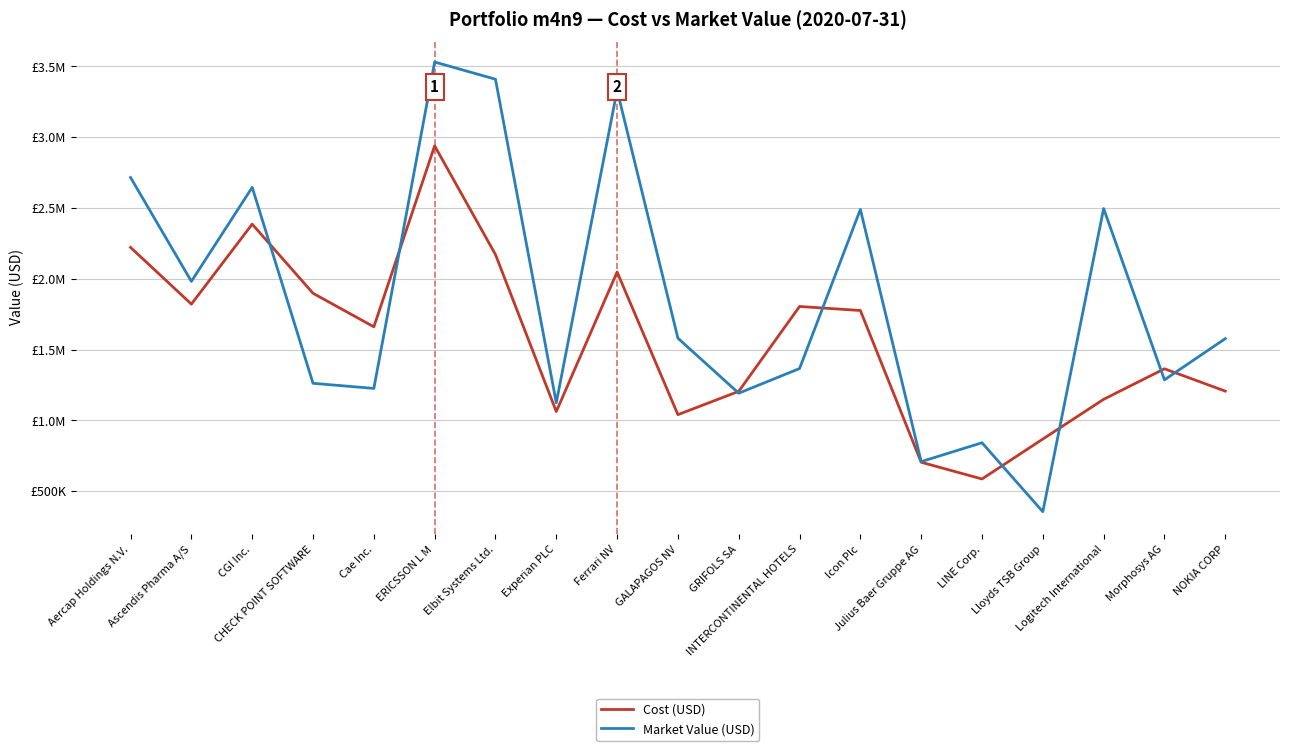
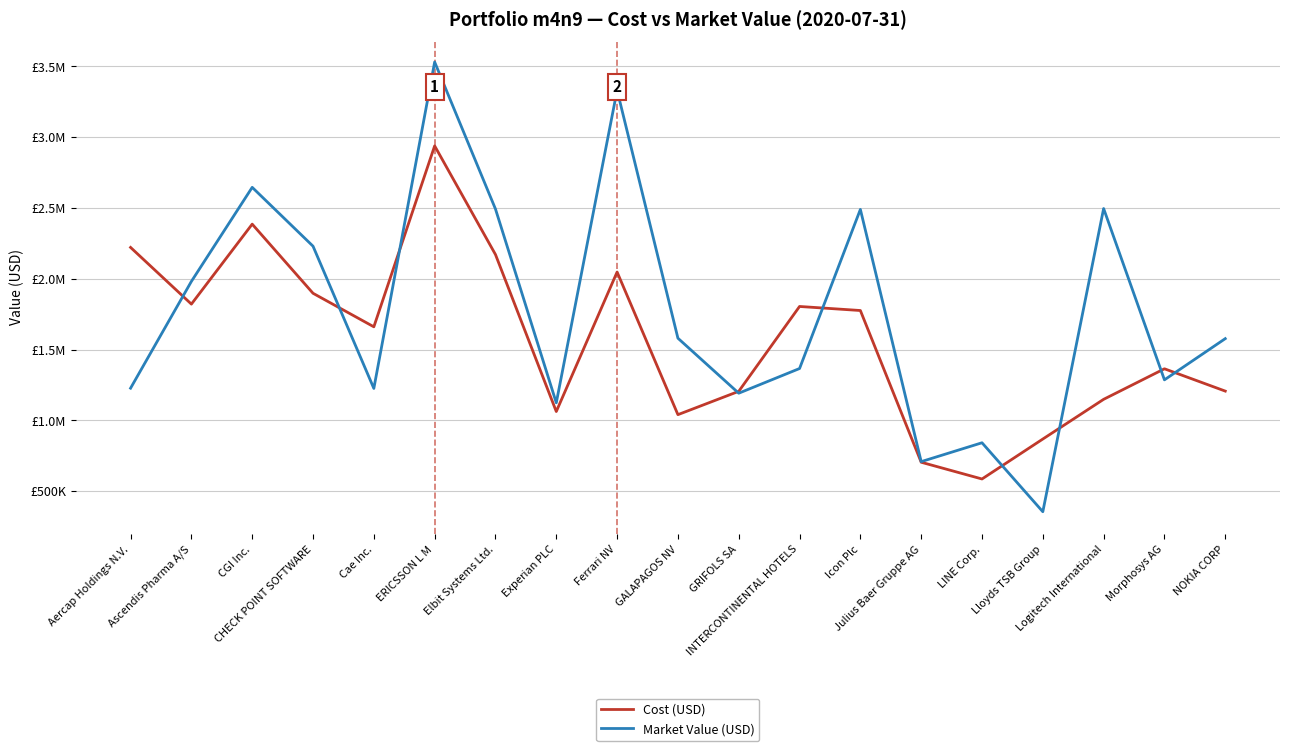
  {
    "Cost (USD)": {
      "Aercap Holdings N.V.": "£2220000",
      "Ascendis Pharma A/S": "£1820000",
      "CGI Inc.": "£2390000",
      "CHECK POINT SOFTWARE": "£1900000",
      "Cae Inc.": "£1660000",
      "ERICSSON L M": "£2940000",
      "Elbit Systems Ltd.": "£2170000",
      "Experian PLC": "£1060000",
      "Ferrari NV": "£2050000",
      "GALAPAGOS NV": "£1040000",
      "INTERCONTINENTAL HOTELS": "£1800000",
      "Icon Plc": "£1780000",
      "LINE Corp.": "£590000",
      "Lloyds TSB Group": "£870000",
      "Logitech International": "£1150000",
      "Morphosys AG": "£1360000",
      "NOKIA CORP": "£1210000"
    },
    "Market Value (USD)": {
-     "Aercap Holdings N.V.": "£2720000",
+     "Aercap Holdings N.V.": "£1230000",
      "Ascendis Pharma A/S": "£1980000",
      "CGI Inc.": "£2650000",
-     "CHECK POINT SOFTWARE": "£1260000",
+     "CHECK POINT SOFTWARE": "£2230000",
      "Cae Inc.": "£1230000",
-     "Elbit Systems Ltd.": "£3410000",
+     "Elbit Systems Ltd.": "£2490000",
      "Experian PLC": "£1120000",
      "GALAPAGOS NV": "£1580000",
      "INTERCONTINENTAL HOTELS": "£1370000",
      "Icon Plc": "£2490000",
      "LINE Corp.": "£840000",
      "Lloyds TSB Group": "£360000",
      "Logitech International": "£2500000",
      "Morphosys AG": "£1290000",
      "NOKIA CORP": "£1580000"
    }
  }
